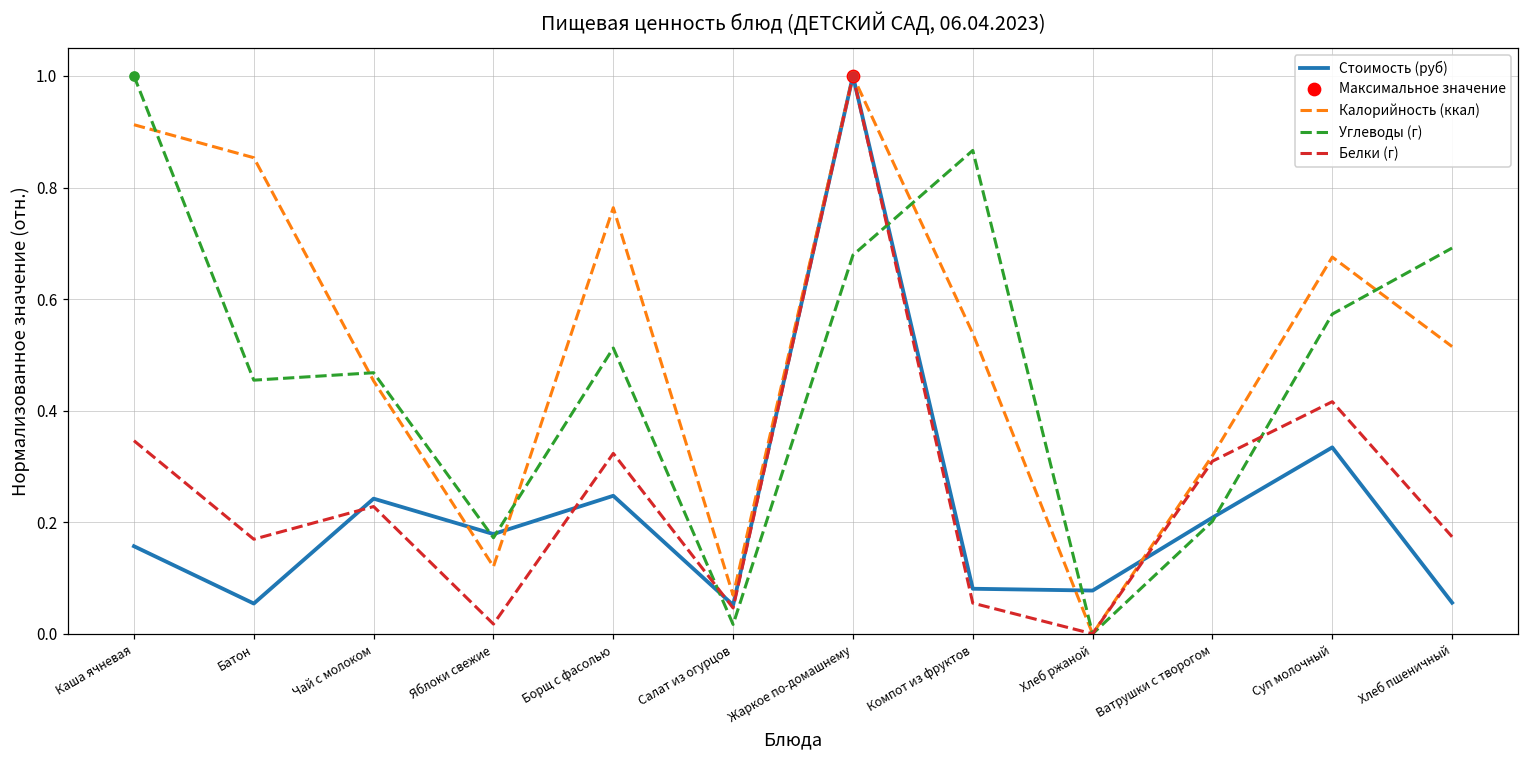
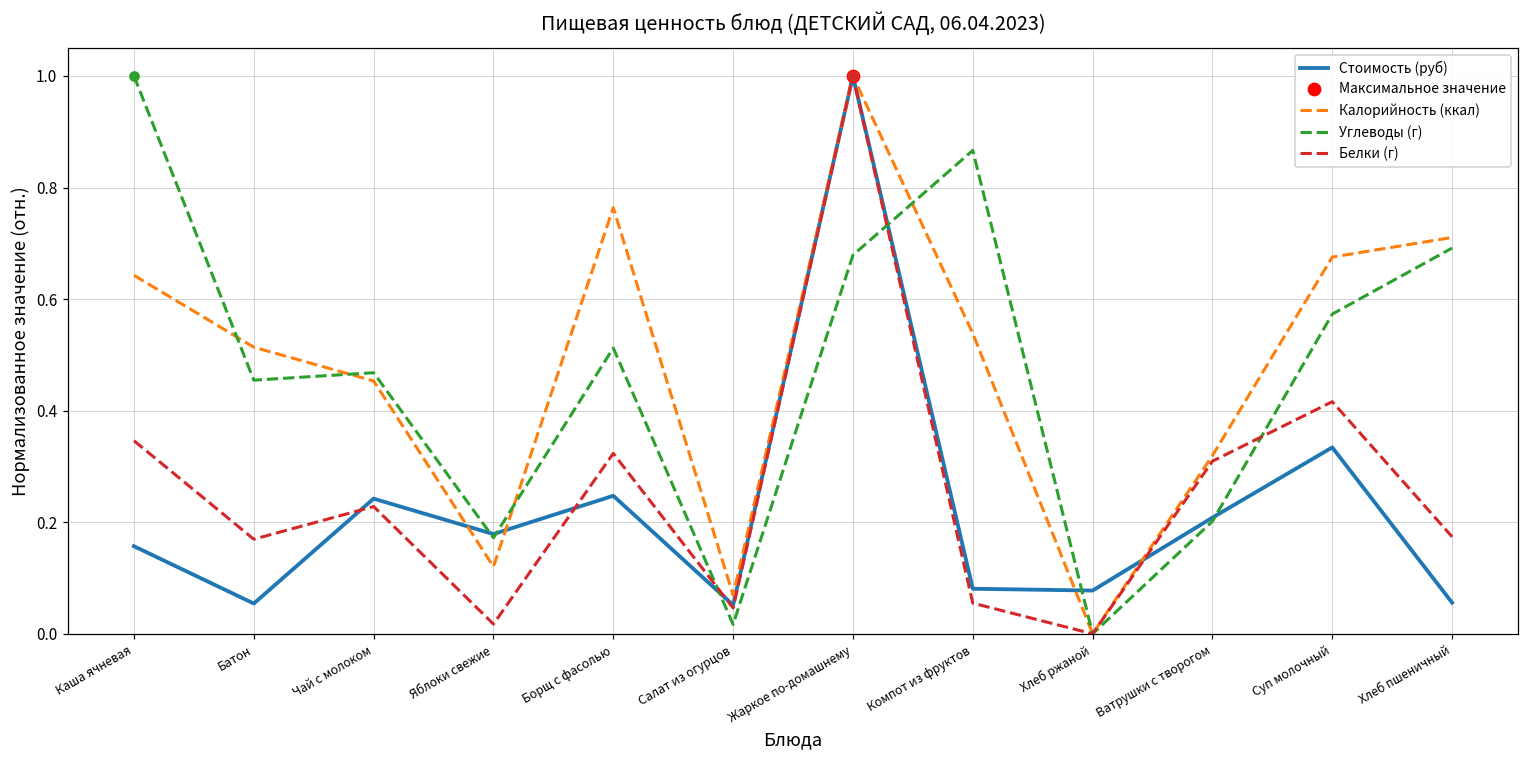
  {
    "Стоимость (руб)": {
      "Каша ячневая": 0.16,
      "Батон": 0.05,
      "Чай с молоком": 0.24,
      "Яблоки свежие": 0.18,
      "Борщ с фасолью": 0.25,
      "Салат из огурцов": 0.05,
      "Компот из фруктов": 0.08,
      "Хлеб ржаной": 0.08,
      "Ватрушки с творогом": 0.21,
      "Суп молочный": 0.33,
      "Хлеб пшеничный": 0.06
    },
    "Калорийность (ккал)": {
-     "Каша ячневая": 0.91,
-     "Батон": 0.85,
+     "Каша ячневая": 0.64,
+     "Батон": 0.51,
      "Чай с молоком": 0.45,
      "Яблоки свежие": 0.12,
      "Борщ с фасолью": 0.76,
      "Салат из огурцов": 0.07,
      "Компот из фруктов": 0.54,
      "Ватрушки с творогом": 0.32,
      "Суп молочный": 0.68,
-     "Хлеб пшеничный": 0.51
+     "Хлеб пшеничный": 0.71
    },
    "Белки (г)": {
      "Каша ячневая": 0.35,
      "Батон": 0.17,
      "Чай с молоком": 0.23,
      "Яблоки свежие": 0.02,
      "Борщ с фасолью": 0.32,
      "Салат из огурцов": 0.05,
      "Компот из фруктов": 0.06,
      "Ватрушки с творогом": 0.31,
      "Суп молочный": 0.42,
      "Хлеб пшеничный": 0.17
    }
  }
